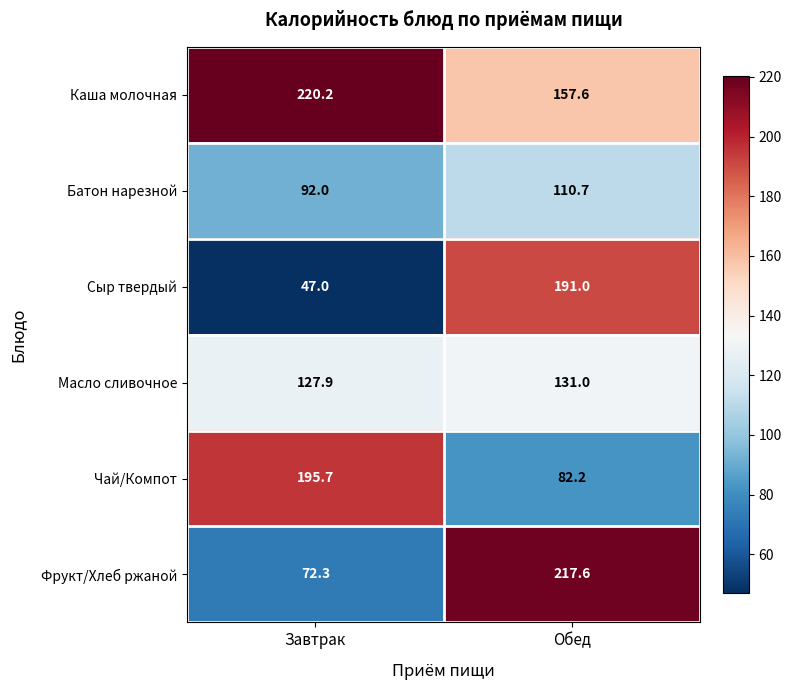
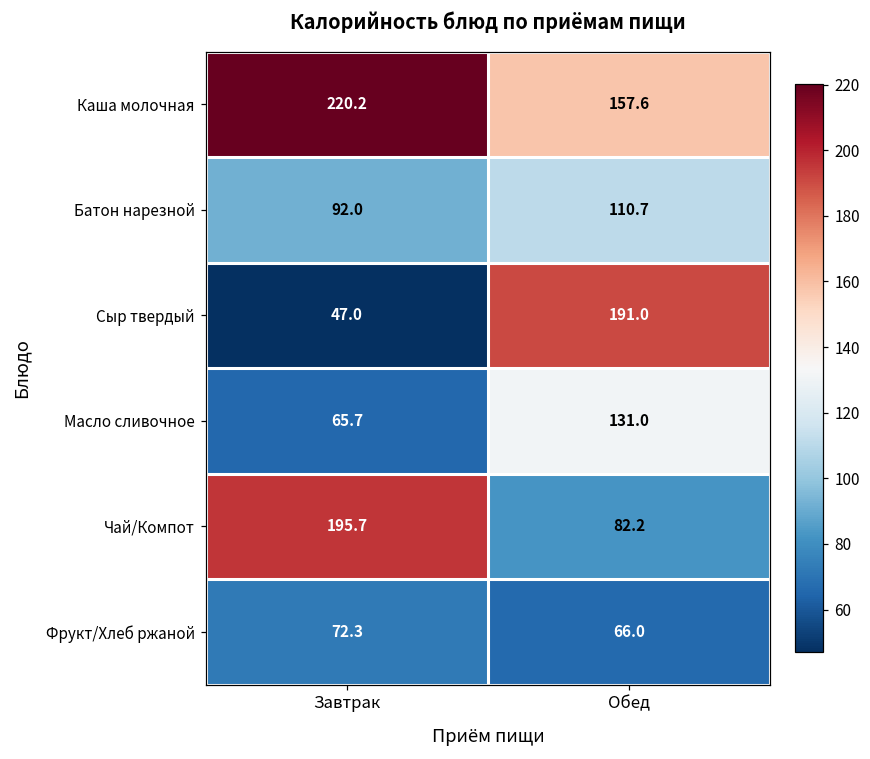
  {
    "Каша молочная": {
      "Завтрак": 220.2,
      "Обед": 157.6
    },
    "Батон нарезной": {
      "Завтрак": 92.0,
      "Обед": 110.7
    },
    "Сыр твердый": {
      "Завтрак": 47.0,
      "Обед": 191.0
    },
    "Масло сливочное": {
-     "Завтрак": 127.9,
+     "Завтрак": 65.7,
      "Обед": 131.0
    },
    "Чай/Компот": {
      "Завтрак": 195.7,
      "Обед": 82.2
    },
    "Фрукт/Хлеб ржаной": {
      "Завтрак": 72.3,
-     "Обед": 217.6
+     "Обед": 66.0
    }
  }
